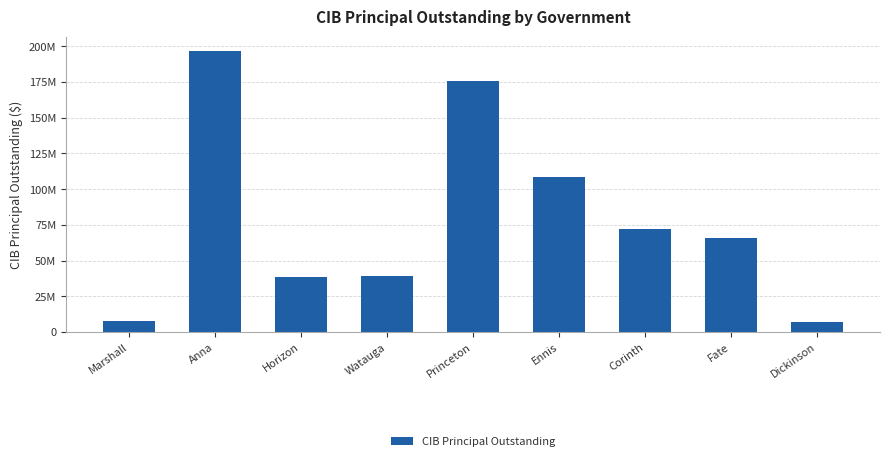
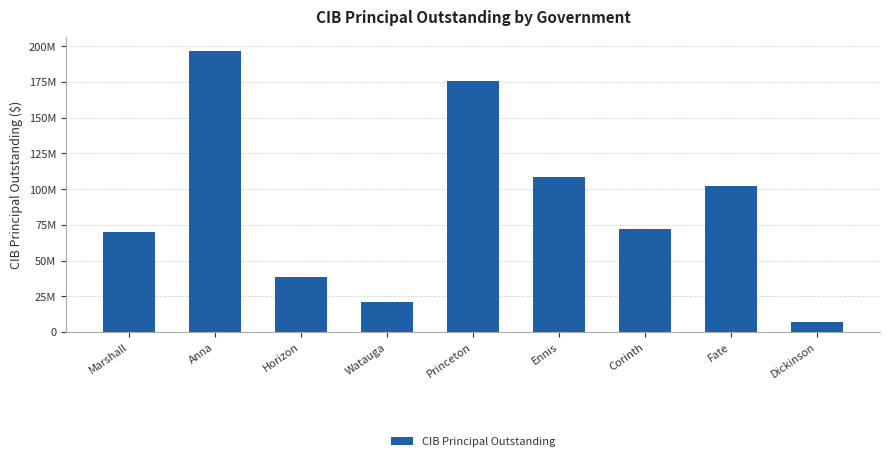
  {
-   "Marshall": 7000000,
+   "Marshall": 70000000,
    "Anna": 197000000,
    "Horizon": 39000000,
-   "Watauga": 40000000,
+   "Watauga": 21000000,
    "Princeton": 176000000,
    "Ennis": 108000000,
    "Corinth": 72000000,
-   "Fate": 66000000,
+   "Fate": 102000000,
    "Dickinson": 7000000
  }
